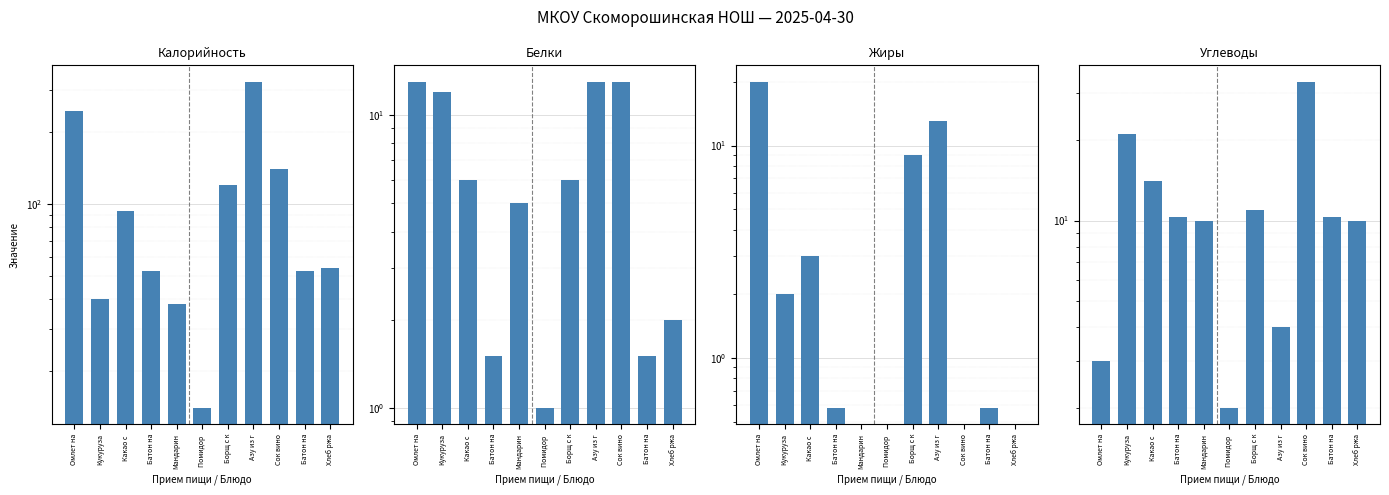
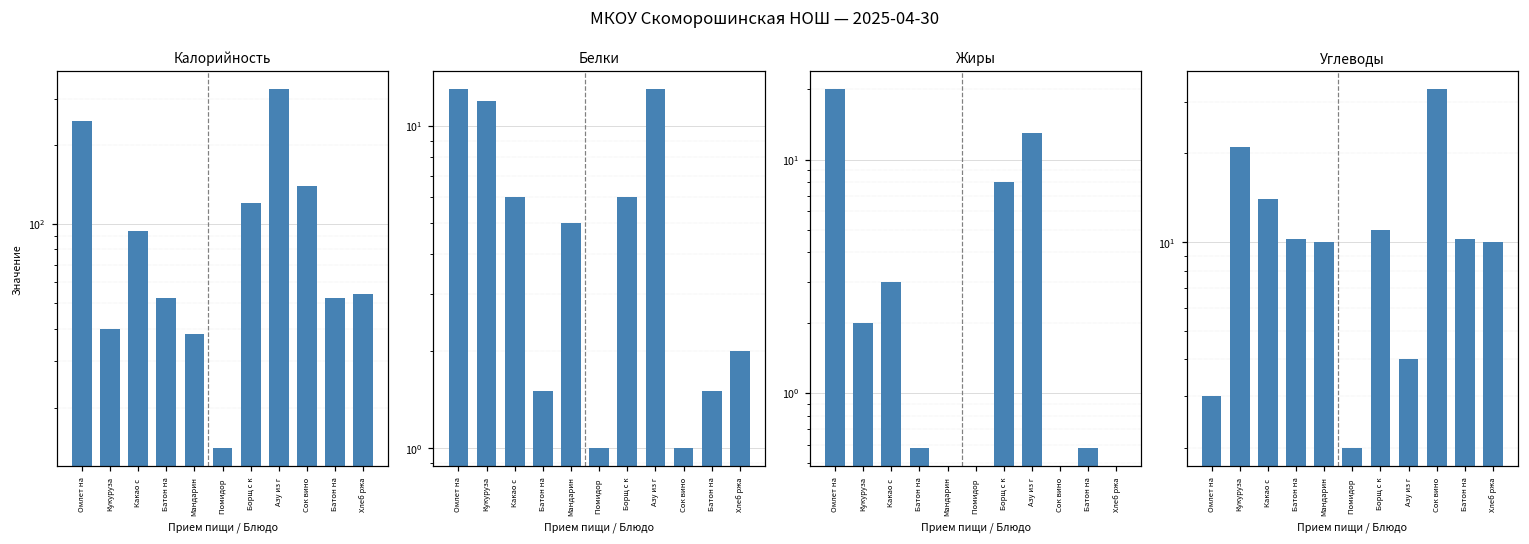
  {
    "Белки": {
      "Омлет на": 13,
      "Кукуруза": 12,
      "Какао с": 6,
      "Мандарин": 5,
      "Помидор": 1,
      "Борщ с к": 6,
      "Азу из г": 13,
-     "Сок вино": 13,
+     "Сок вино": 1,
      "Хлеб ржа": 2
    },
    "Жиры": {
      "Омлет на": 20,
      "Кукуруза": 2,
      "Какао с": 3,
-     "Борщ с к": 9,
+     "Борщ с к": 8,
      "Азу из г": 13
    }
  }
